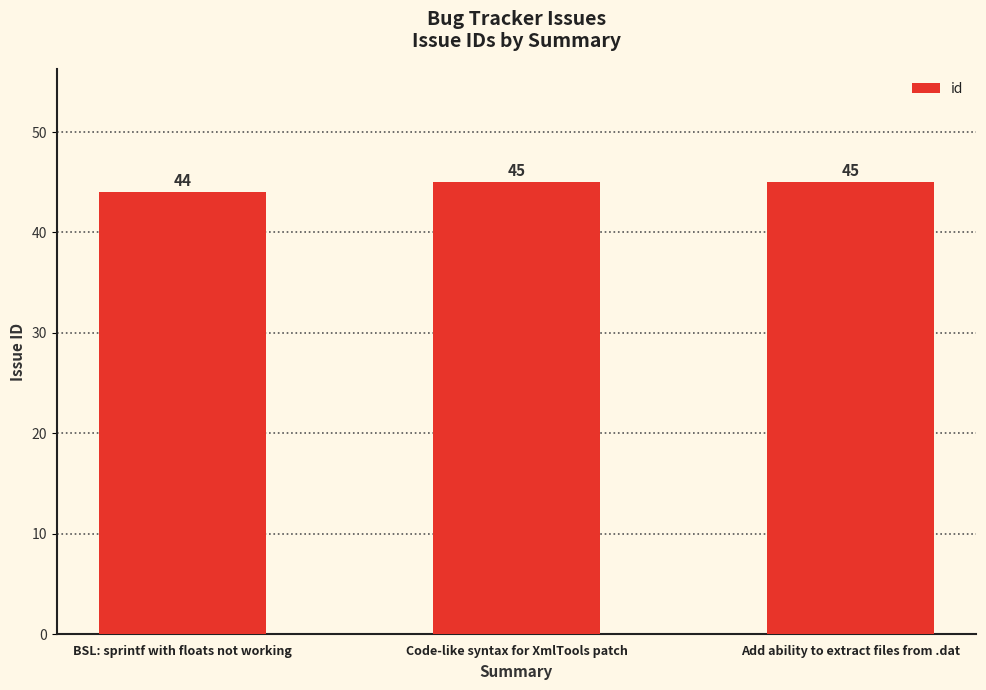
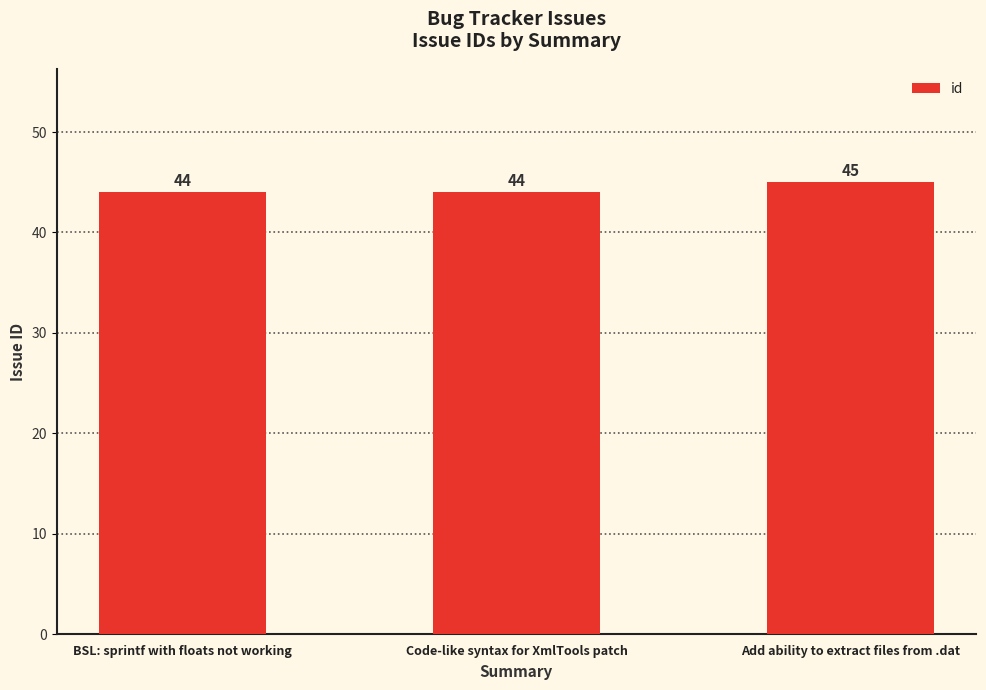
  {
    "BSL: sprintf with floats not working": 44,
-   "Code-like syntax for XmlTools patch": 45,
+   "Code-like syntax for XmlTools patch": 44,
    "Add ability to extract files from .dat": 45
  }
